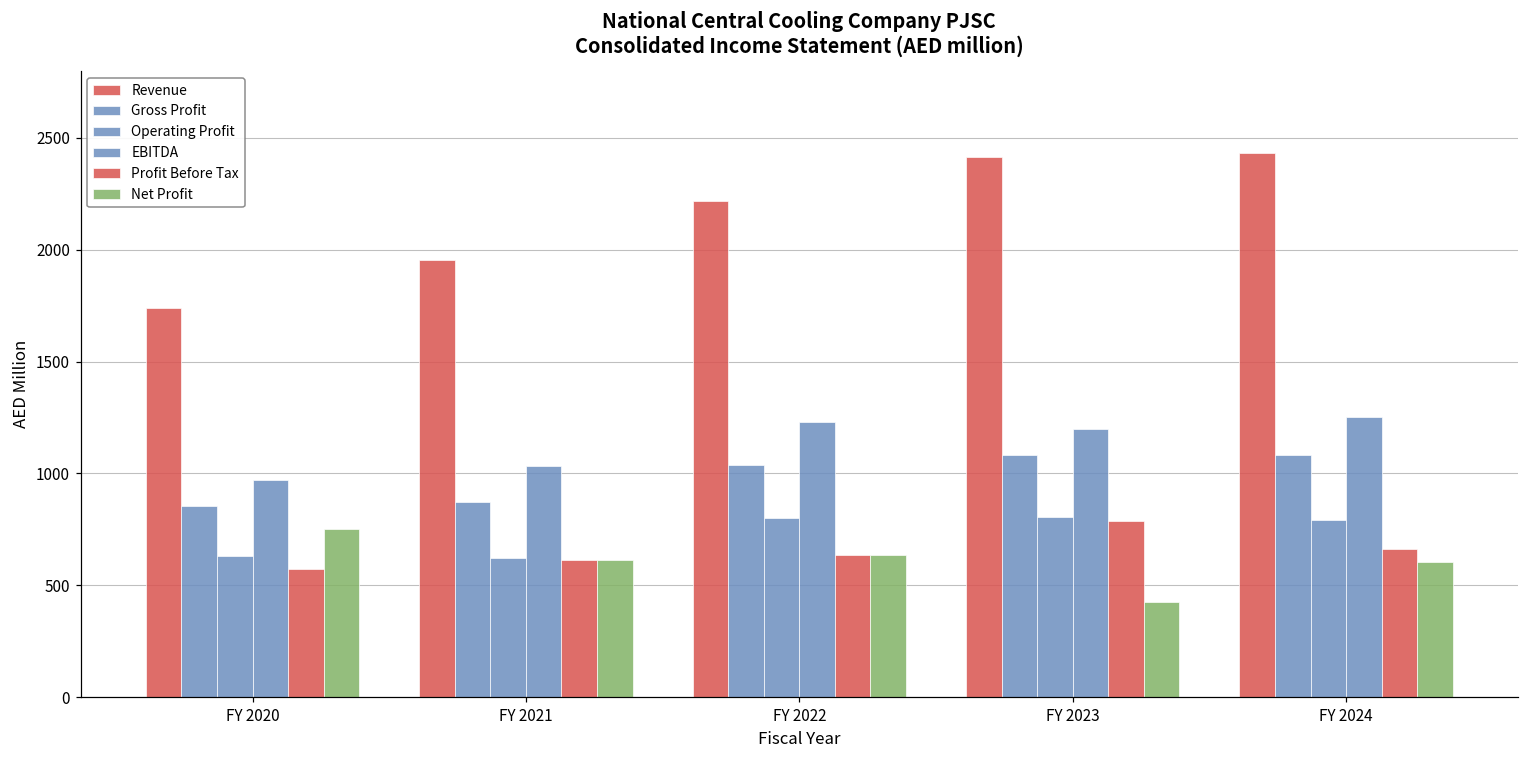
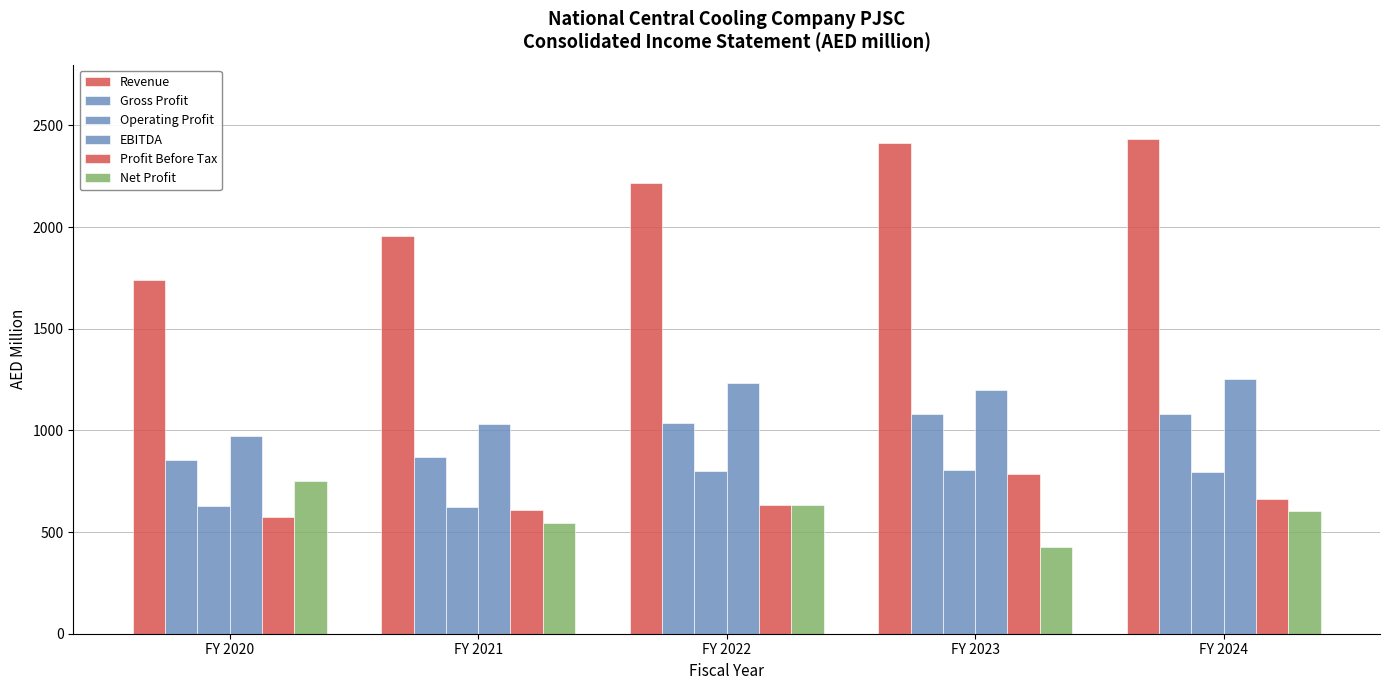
  {
    "Net Profit": {
      "FY 2020": 750,
-     "FY 2021": 610,
+     "FY 2021": 550,
      "FY 2022": 630,
      "FY 2023": 430,
      "FY 2024": 600
    }
  }
